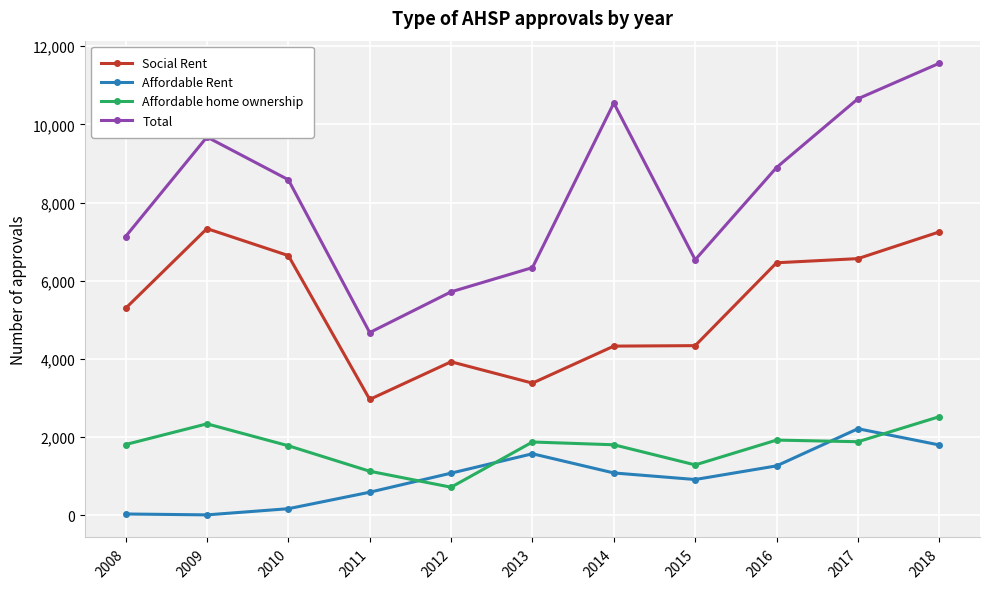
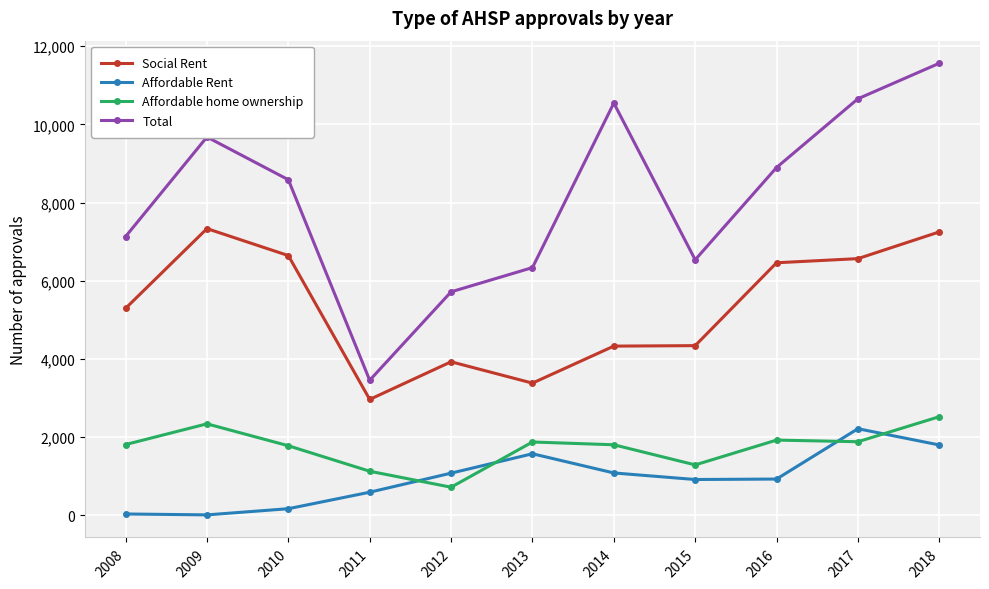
  {
    "Social Rent": {
      "2008": "5,300",
      "2009": "7,300",
      "2010": "6,600",
      "2011": "3,000",
      "2012": "3,900",
      "2013": "3,400",
      "2014": "4,300",
      "2015": "4,300",
      "2016": "6,500",
      "2017": "6,600",
      "2018": "7,200"
    },
    "Affordable Rent": {
      "2008": "0",
      "2009": "0",
      "2010": "200",
      "2011": "600",
      "2012": "1,100",
      "2013": "1,600",
      "2014": "1,100",
      "2015": "900",
-     "2016": "1,300",
+     "2016": "900",
      "2017": "2,200",
      "2018": "1,800"
    },
    "Affordable home ownership": {
      "2008": "1,800",
      "2009": "2,300",
      "2010": "1,800",
      "2011": "1,100",
      "2012": "700",
      "2013": "1,900",
      "2014": "1,800",
      "2015": "1,300",
      "2016": "1,900",
      "2017": "1,900",
      "2018": "2,500"
    },
    "Total": {
      "2008": "7,100",
      "2010": "8,600",
-     "2011": "4,700",
+     "2011": "3,500",
      "2012": "5,700",
      "2013": "6,300",
      "2014": "10,500",
      "2015": "6,500",
      "2016": "8,900",
      "2017": "10,700",
      "2018": "11,600"
    }
  }
